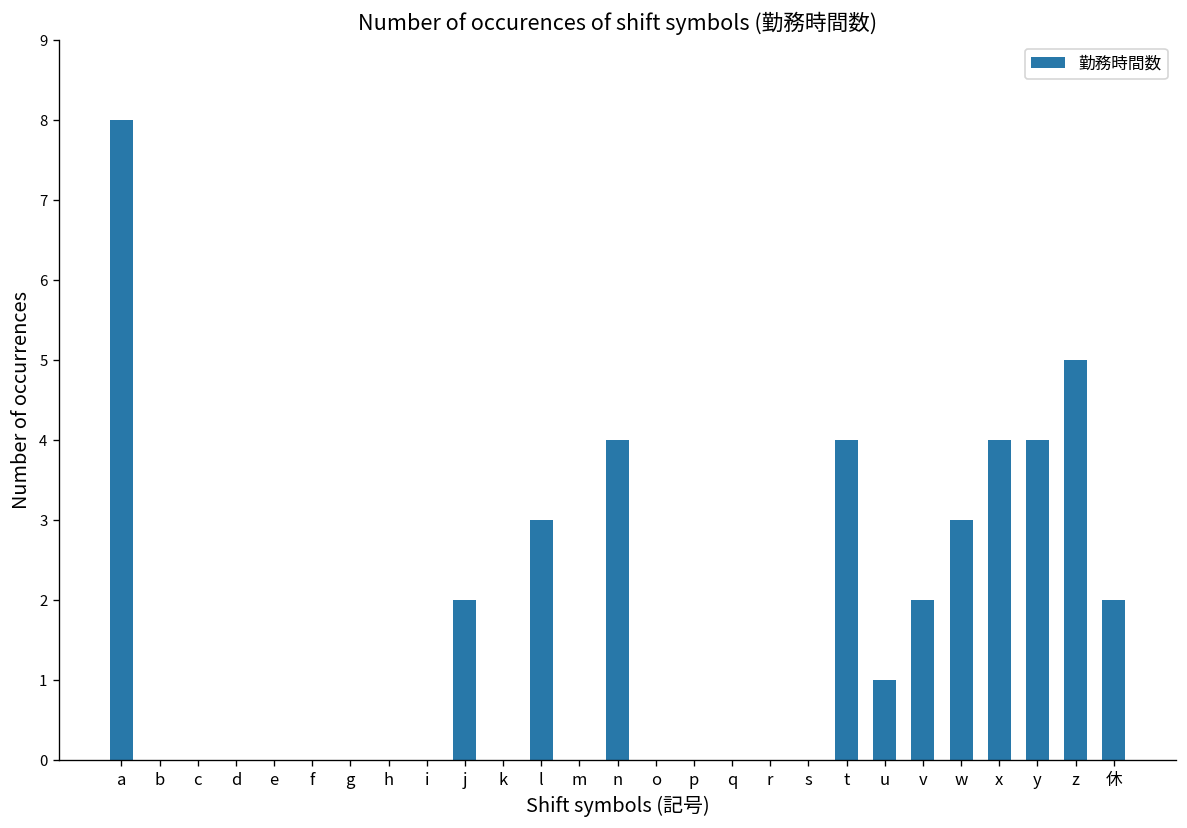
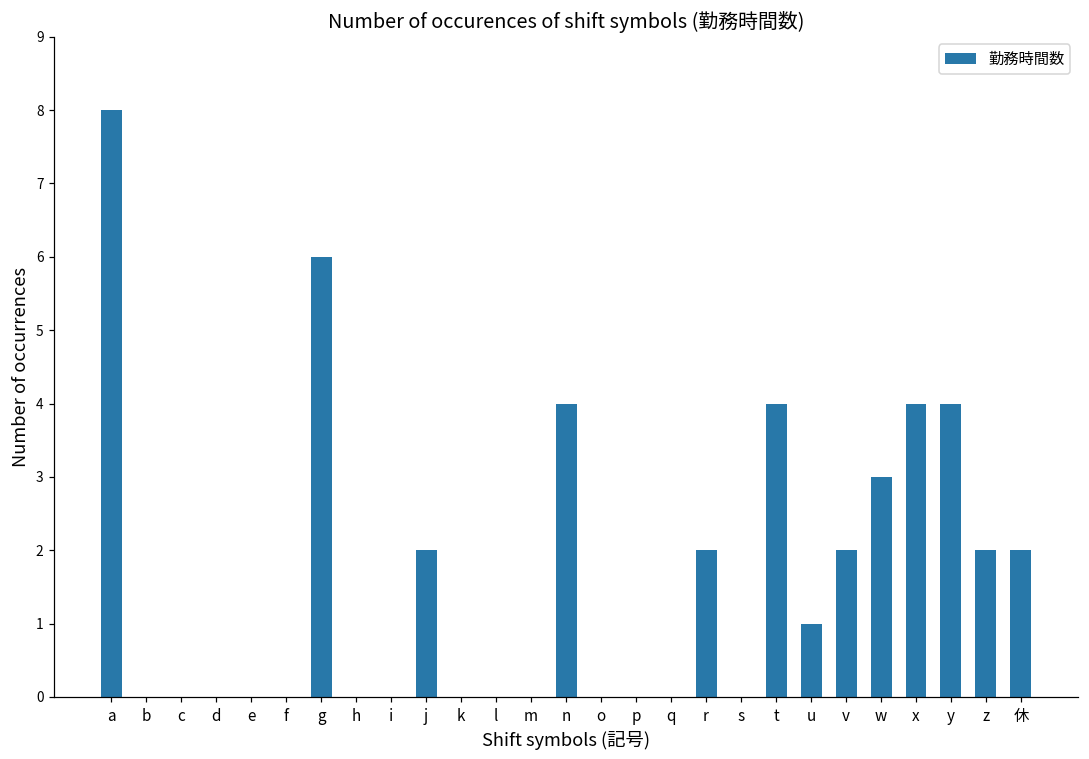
  {
    "a": 8,
    "b": 0,
    "c": 0,
    "d": 0,
    "e": 0,
    "f": 0,
-   "g": 0,
+   "g": 6,
    "h": 0,
    "i": 0,
    "j": 2,
    "k": 0,
-   "l": 3,
+   "l": 0,
    "m": 0,
    "n": 4,
    "o": 0,
    "p": 0,
    "q": 0,
-   "r": 0,
+   "r": 2,
    "s": 0,
    "t": 4,
    "u": 1,
    "v": 2,
    "w": 3,
    "x": 4,
    "y": 4,
-   "z": 5,
+   "z": 2,
    "休": 2
  }
